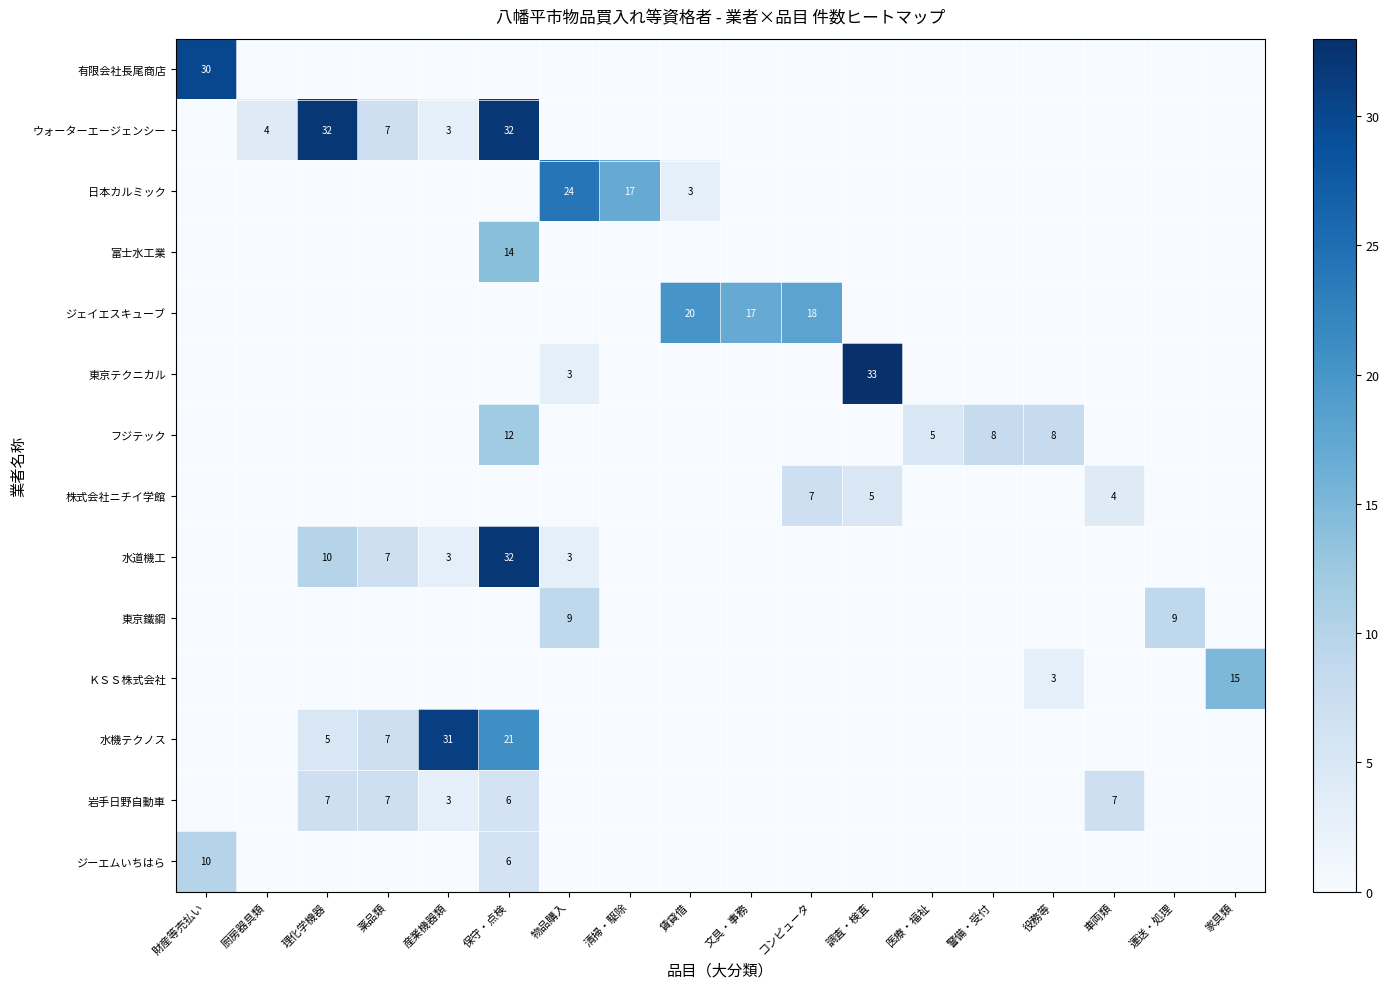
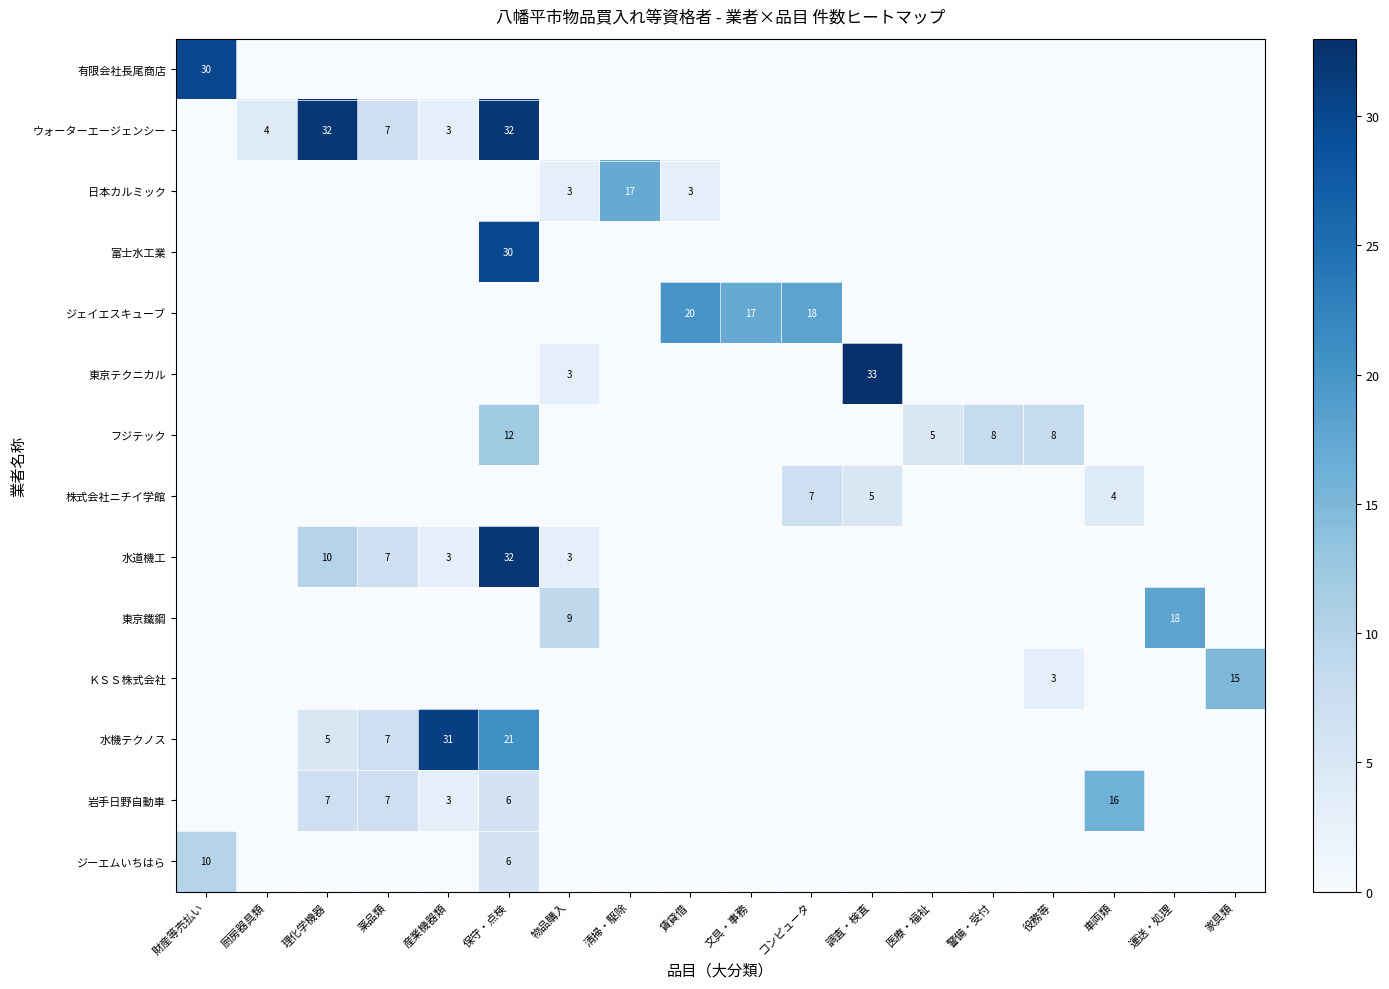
  {
    "有限会社長尾商店": {
      "財産等売払い": 30
    },
    "ウォーターエージェンシー": {
      "厨房器具類": 4,
      "理化学機器": 32,
      "薬品類": 7,
      "産業機器類": 3,
      "保守・点検": 32
    },
    "日本カルミック": {
-     "物品購入": 24,
+     "物品購入": 3,
      "清掃・駆除": 17,
      "賃貸借": 3
    },
    "富士水工業": {
-     "保守・点検": 14
+     "保守・点検": 30
    },
    "ジェイエスキューブ": {
      "賃貸借": 20,
      "文具・事務": 17,
      "コンピュータ": 18
    },
    "東京テクニカル": {
      "物品購入": 3,
      "調査・検査": 33
    },
    "フジテック": {
      "保守・点検": 12,
      "医療・福祉": 5,
      "警備・受付": 8,
      "役務等": 8
    },
    "株式会社ニチイ学館": {
      "コンピュータ": 7,
      "調査・検査": 5,
      "車両類": 4
    },
    "水道機工": {
      "理化学機器": 10,
      "薬品類": 7,
      "産業機器類": 3,
      "保守・点検": 32,
      "物品購入": 3
    },
    "東京鐵鋼": {
      "物品購入": 9,
-     "運送・処理": 9
+     "運送・処理": 18
    },
    "ＫＳＳ株式会社": {
      "役務等": 3,
      "家具類": 15
    },
    "水機テクノス": {
      "理化学機器": 5,
      "薬品類": 7,
      "産業機器類": 31,
      "保守・点検": 21
    },
    "岩手日野自動車": {
      "理化学機器": 7,
      "薬品類": 7,
      "産業機器類": 3,
      "保守・点検": 6,
-     "車両類": 7
+     "車両類": 16
    },
    "ジーエムいちはら": {
      "財産等売払い": 10,
      "保守・点検": 6
    }
  }
